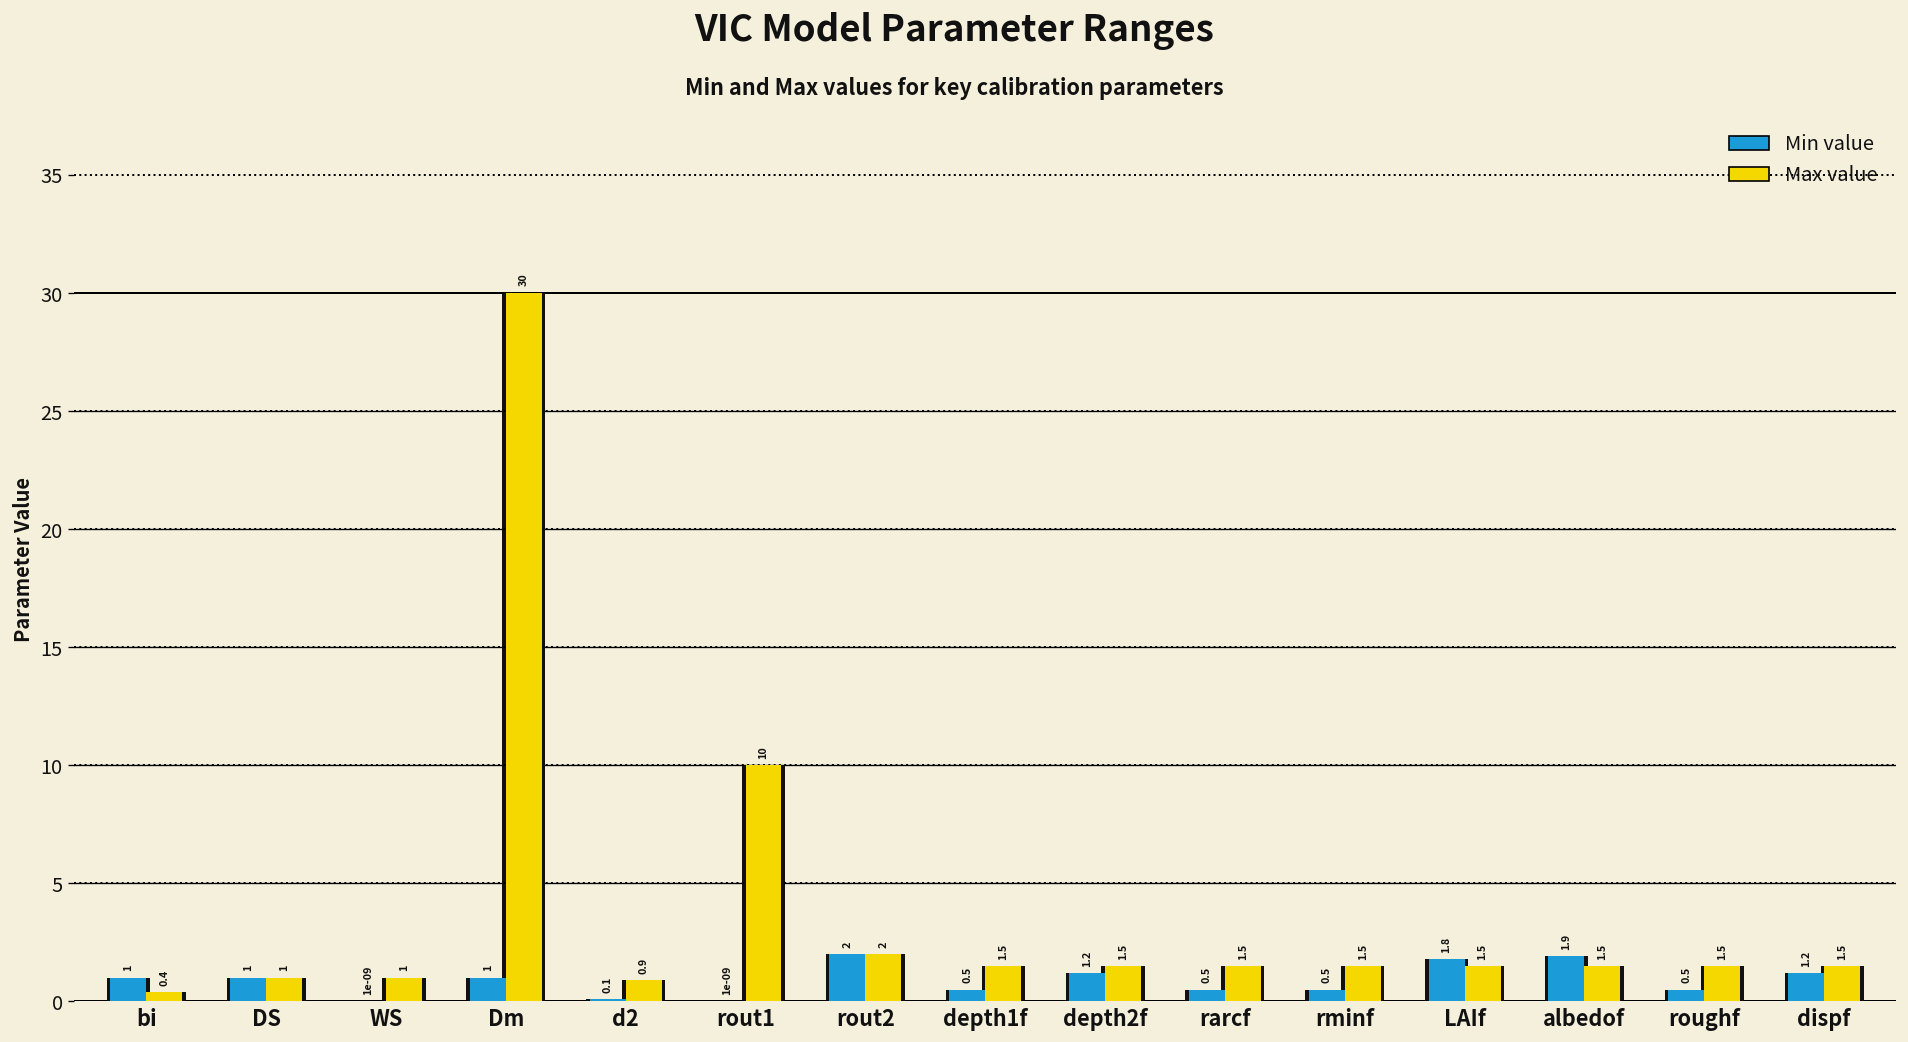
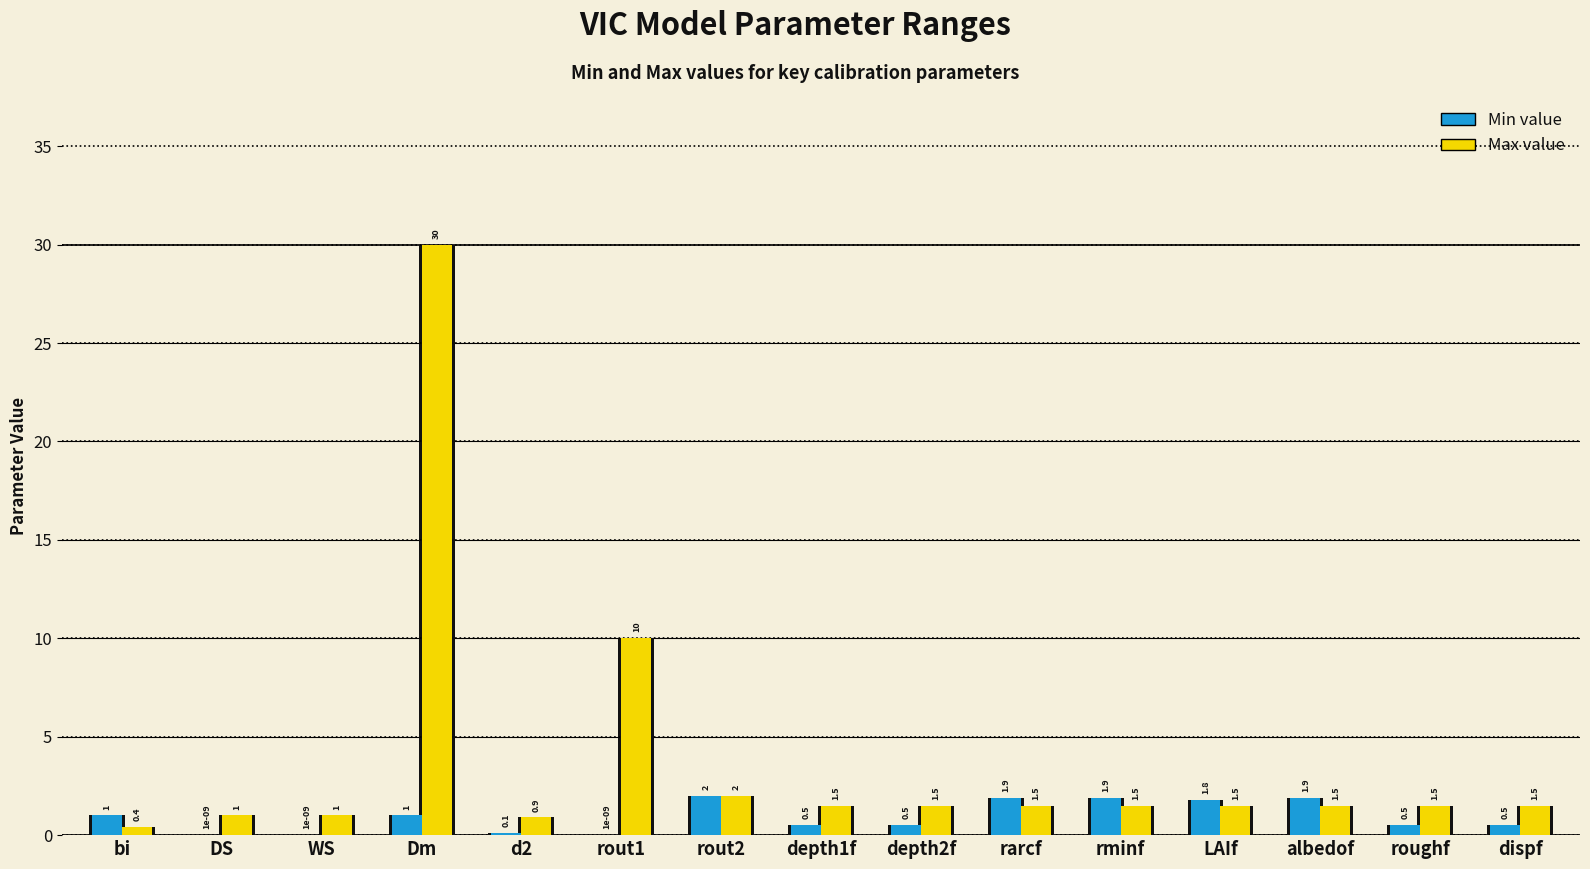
  {
    "Min value": {
      "bi": "1",
-     "DS": "1",
+     "DS": "1e-09",
      "WS": "1e-09",
      "Dm": "1",
      "d2": "0.1",
      "rout1": "1e-09",
      "rout2": "2",
      "depth1f": "0.5",
-     "depth2f": "1.2",
-     "rarcf": "0.5",
-     "rminf": "0.5",
+     "depth2f": "0.5",
+     "rarcf": "1.9",
+     "rminf": "1.9",
      "LAIf": "1.8",
      "albedof": "1.9",
      "roughf": "0.5",
-     "dispf": "1.2"
+     "dispf": "0.5"
    },
    "Max value": {
      "bi": "0.4",
      "DS": "1",
      "WS": "1",
      "Dm": "30",
      "d2": "0.9",
      "rout1": "10",
      "rout2": "2",
      "depth1f": "1.5",
      "depth2f": "1.5",
      "rarcf": "1.5",
      "rminf": "1.5",
      "LAIf": "1.5",
      "albedof": "1.5",
      "roughf": "1.5",
      "dispf": "1.5"
    }
  }
